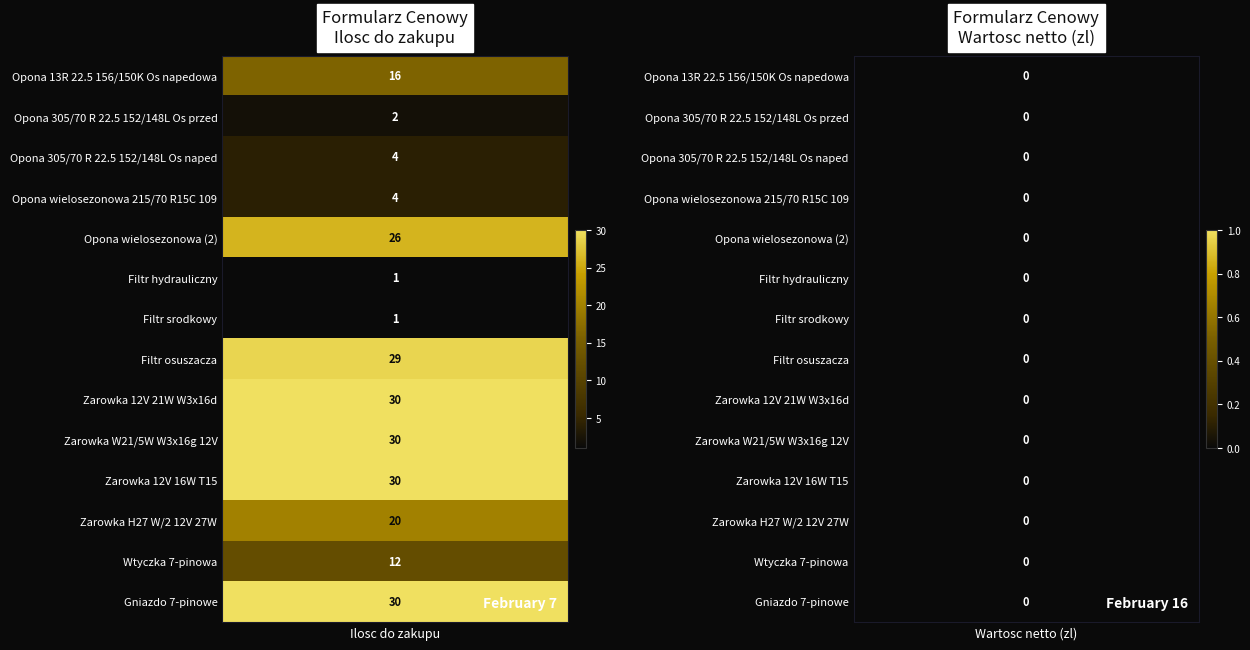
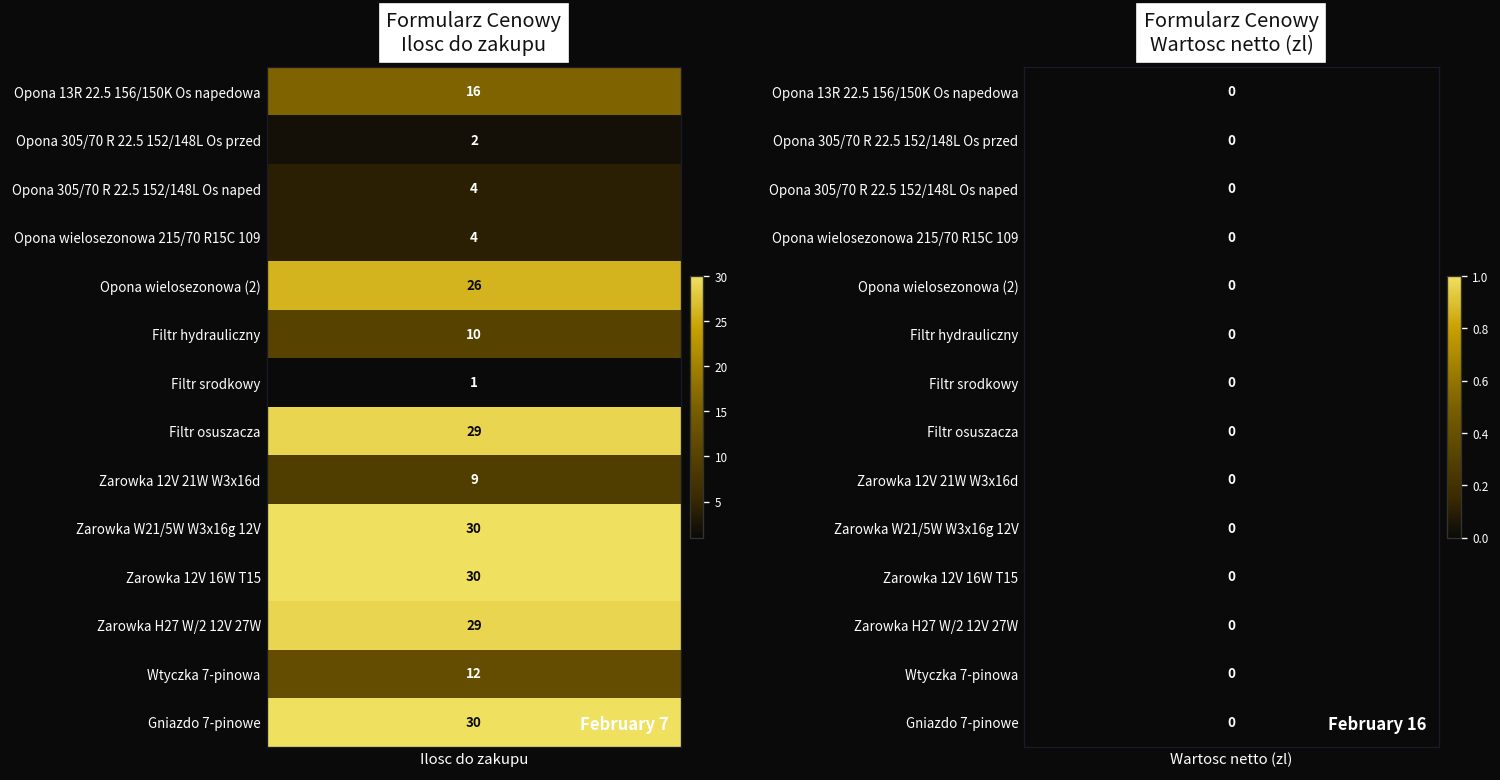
  {
    "Formularz Cenowy Ilosc do zakupu": {
      "Opona 13R 22.5 156/150K Os napedowa": {
        "Ilosc do zakupu": 16
      },
      "Opona 305/70 R 22.5 152/148L Os przed": {
        "Ilosc do zakupu": 2
      },
      "Opona 305/70 R 22.5 152/148L Os naped": {
        "Ilosc do zakupu": 4
      },
      "Opona wielosezonowa 215/70 R15C 109": {
        "Ilosc do zakupu": 4
      },
      "Opona wielosezonowa (2)": {
        "Ilosc do zakupu": 26
      },
      "Filtr hydrauliczny": {
-       "Ilosc do zakupu": 1
+       "Ilosc do zakupu": 10
      },
      "Filtr srodkowy": {
        "Ilosc do zakupu": 1
      },
      "Filtr osuszacza": {
        "Ilosc do zakupu": 29
      },
      "Zarowka 12V 21W W3x16d": {
-       "Ilosc do zakupu": 30
+       "Ilosc do zakupu": 9
      },
      "Zarowka W21/5W W3x16g 12V": {
        "Ilosc do zakupu": 30
      },
      "Zarowka 12V 16W T15": {
        "Ilosc do zakupu": 30
      },
      "Zarowka H27 W/2 12V 27W": {
-       "Ilosc do zakupu": 20
+       "Ilosc do zakupu": 29
      },
      "Wtyczka 7-pinowa": {
        "Ilosc do zakupu": 12
      }
    },
    "Formularz Cenowy Wartosc netto (zl)": {
      "Opona 13R 22.5 156/150K Os napedowa": {
        "Wartosc netto (zl)": 0
      },
      "Opona 305/70 R 22.5 152/148L Os przed": {
        "Wartosc netto (zl)": 0
      },
      "Opona 305/70 R 22.5 152/148L Os naped": {
        "Wartosc netto (zl)": 0
      },
      "Opona wielosezonowa 215/70 R15C 109": {
        "Wartosc netto (zl)": 0
      },
      "Opona wielosezonowa (2)": {
        "Wartosc netto (zl)": 0
      },
      "Filtr hydrauliczny": {
        "Wartosc netto (zl)": 0
      },
      "Filtr srodkowy": {
        "Wartosc netto (zl)": 0
      },
      "Filtr osuszacza": {
        "Wartosc netto (zl)": 0
      },
      "Zarowka 12V 21W W3x16d": {
        "Wartosc netto (zl)": 0
      },
      "Zarowka W21/5W W3x16g 12V": {
        "Wartosc netto (zl)": 0
      },
      "Zarowka 12V 16W T15": {
        "Wartosc netto (zl)": 0
      },
      "Zarowka H27 W/2 12V 27W": {
        "Wartosc netto (zl)": 0
      },
      "Wtyczka 7-pinowa": {
        "Wartosc netto (zl)": 0
      }
    }
  }
